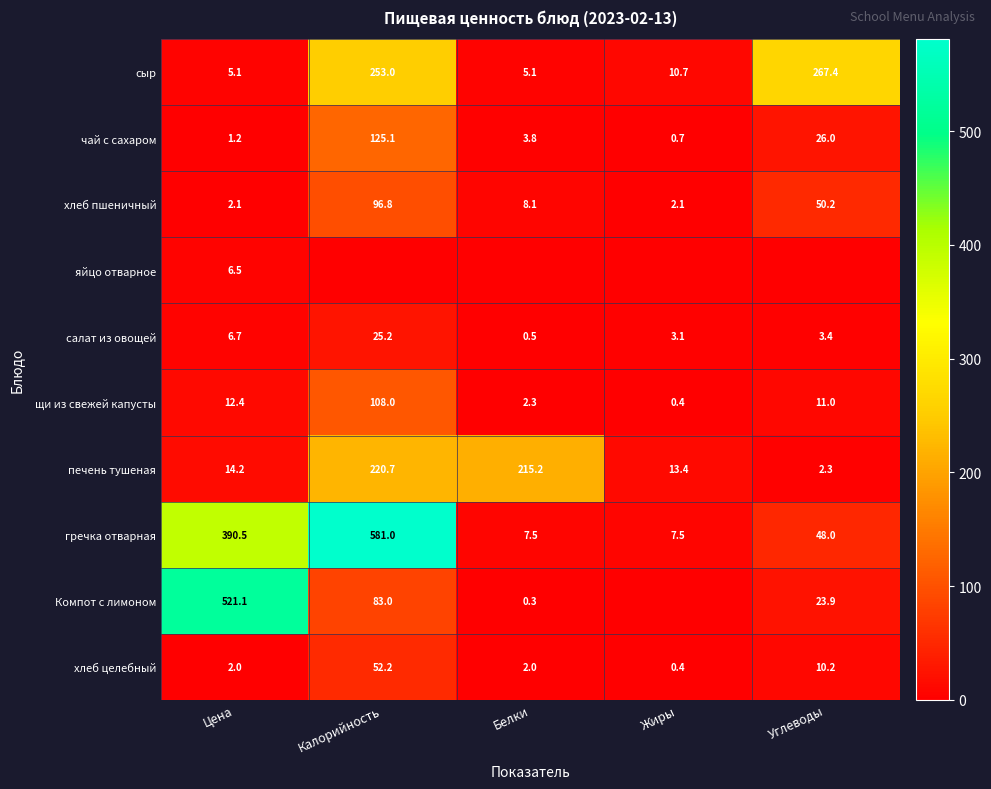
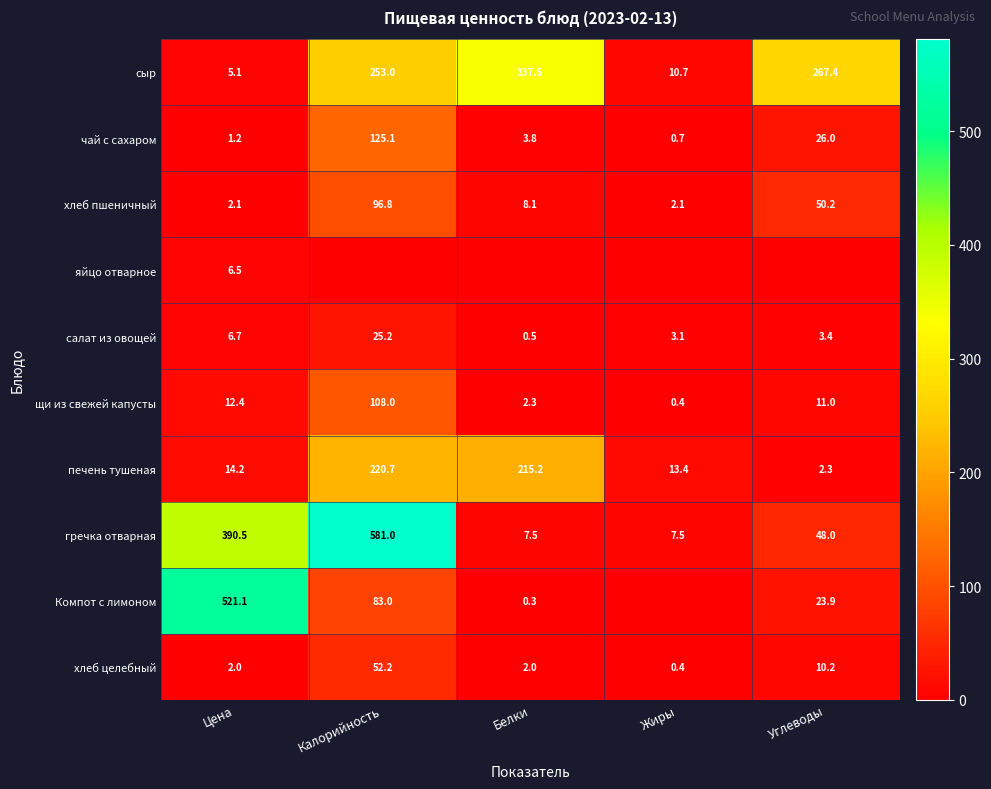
  {
    "сыр": {
      "Цена": 5.1,
      "Калорийность": 253.0,
-     "Белки": 5.1,
+     "Белки": 337.5,
      "Жиры": 10.7,
      "Углеводы": 267.4
    },
    "чай с сахаром": {
      "Цена": 1.2,
      "Калорийность": 125.1,
      "Белки": 3.8,
      "Жиры": 0.7,
      "Углеводы": 26.0
    },
    "хлеб пшеничный": {
      "Цена": 2.1,
      "Калорийность": 96.8,
      "Белки": 8.1,
      "Жиры": 2.1,
      "Углеводы": 50.2
    },
    "яйцо отварное": {
      "Цена": 6.5
    },
    "салат из овощей": {
      "Цена": 6.7,
      "Калорийность": 25.2,
      "Белки": 0.5,
      "Жиры": 3.1,
      "Углеводы": 3.4
    },
    "щи из свежей капусты": {
      "Цена": 12.4,
      "Калорийность": 108.0,
      "Белки": 2.3,
      "Жиры": 0.4,
      "Углеводы": 11.0
    },
    "печень тушеная": {
      "Цена": 14.2,
      "Калорийность": 220.7,
      "Белки": 215.2,
      "Жиры": 13.4,
      "Углеводы": 2.3
    },
    "гречка отварная": {
      "Цена": 390.5,
      "Калорийность": 581.0,
      "Белки": 7.5,
      "Жиры": 7.5,
      "Углеводы": 48.0
    },
    "Компот с лимоном": {
      "Цена": 521.1,
      "Калорийность": 83.0,
      "Белки": 0.3,
      "Углеводы": 23.9
    },
    "хлеб целебный": {
      "Цена": 2.0,
      "Калорийность": 52.2,
      "Белки": 2.0,
      "Жиры": 0.4,
      "Углеводы": 10.2
    }
  }
